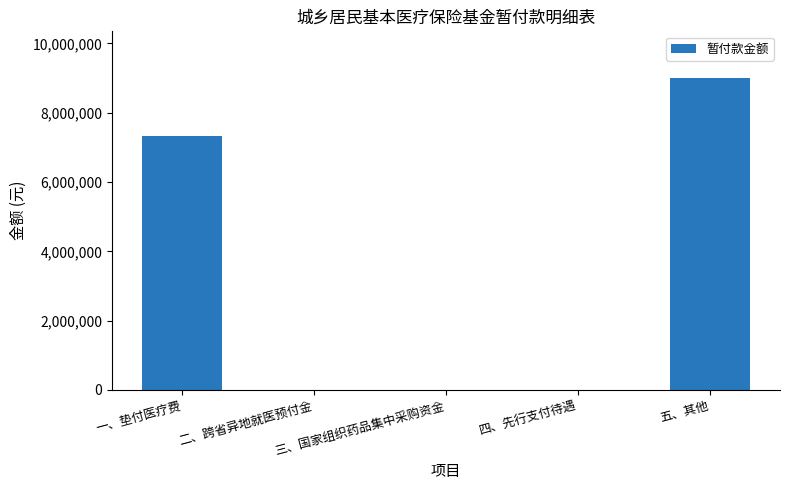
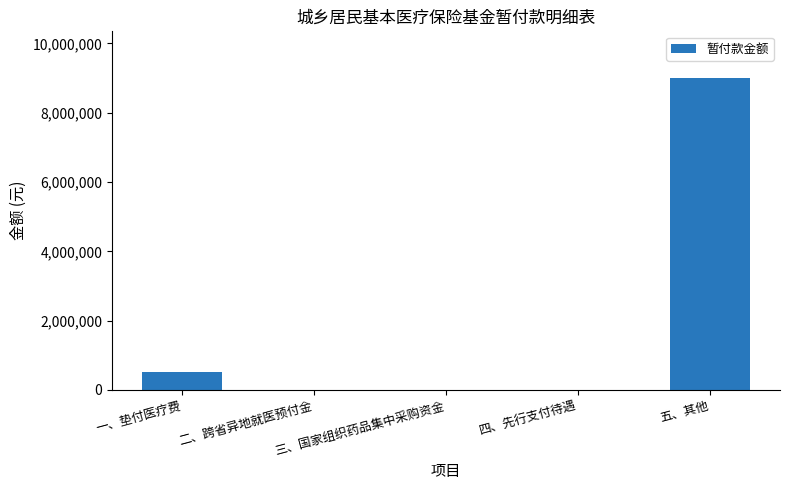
  {
-   "一、垫付医疗费": "7,300,000",
+   "一、垫付医疗费": "500,000",
    "二、跨省异地就医预付金": "0",
    "三、国家组织药品集中采购资金": "0",
    "四、先行支付待遇": "0",
    "五、其他": "9,000,000"
  }
